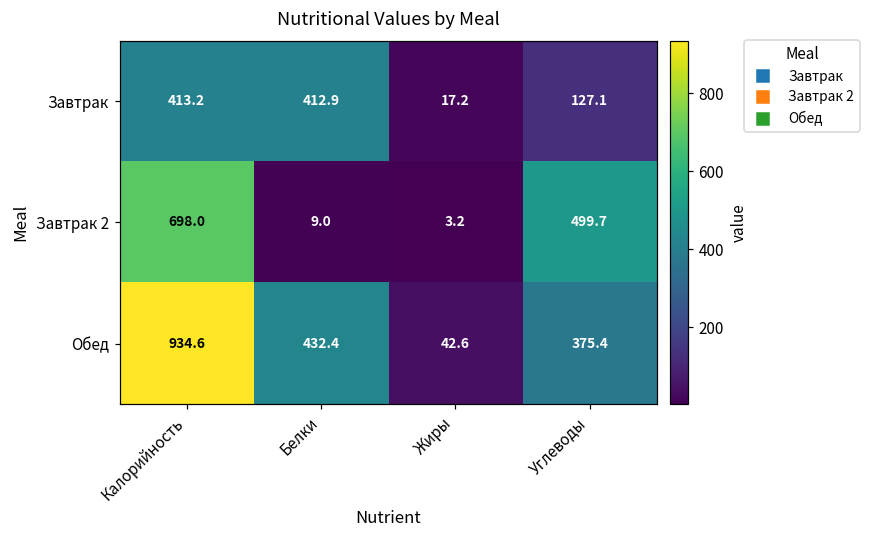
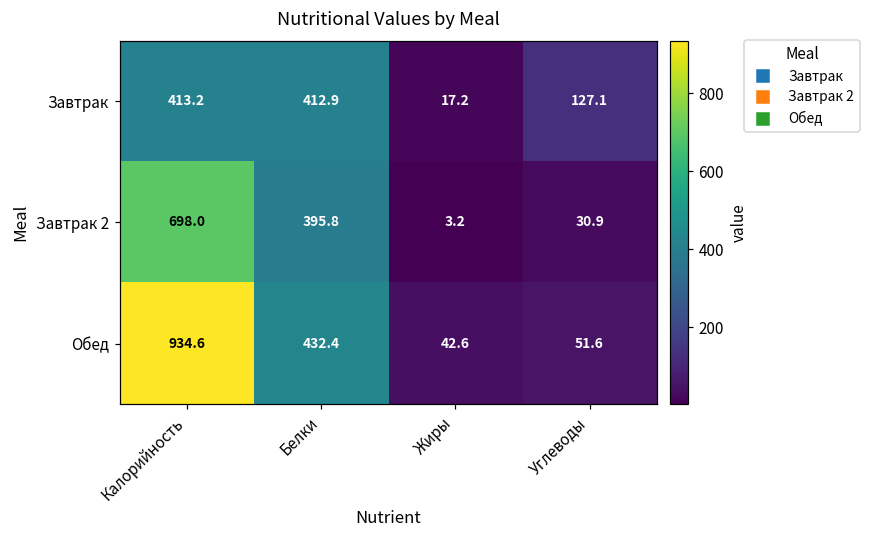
  {
    "Завтрак": {
      "Калорийность": 413.2,
      "Белки": 412.9,
      "Жиры": 17.2,
      "Углеводы": 127.1
    },
    "Завтрак 2": {
      "Калорийность": 698.0,
-     "Белки": 9.0,
+     "Белки": 395.8,
      "Жиры": 3.2,
-     "Углеводы": 499.7
+     "Углеводы": 30.9
    },
    "Обед": {
      "Калорийность": 934.6,
      "Белки": 432.4,
      "Жиры": 42.6,
-     "Углеводы": 375.4
+     "Углеводы": 51.6
    }
  }
